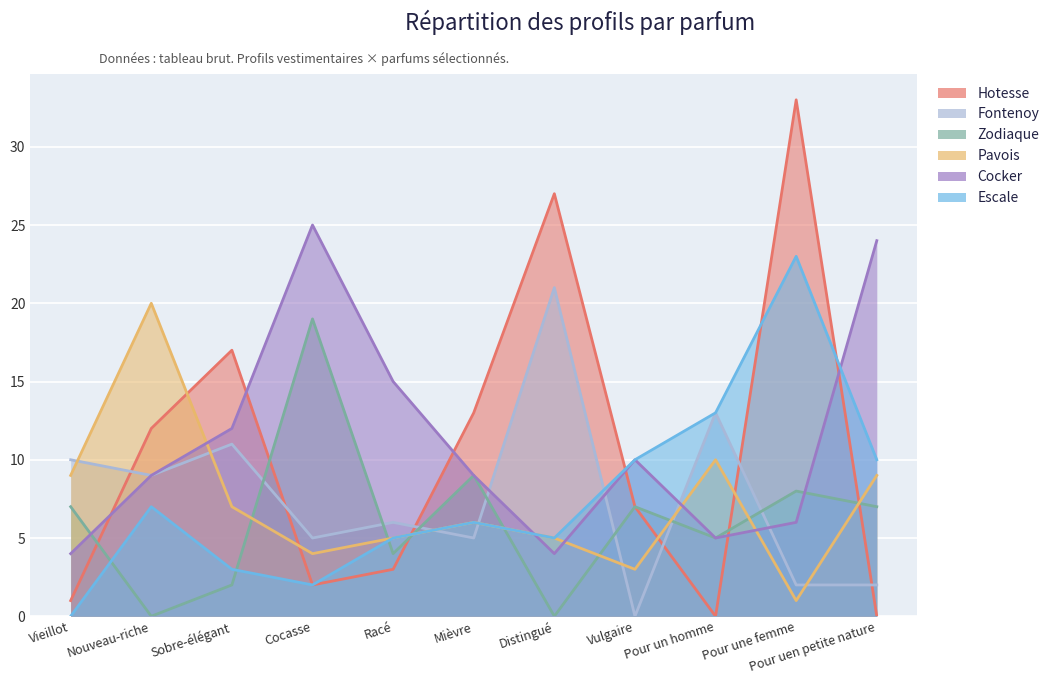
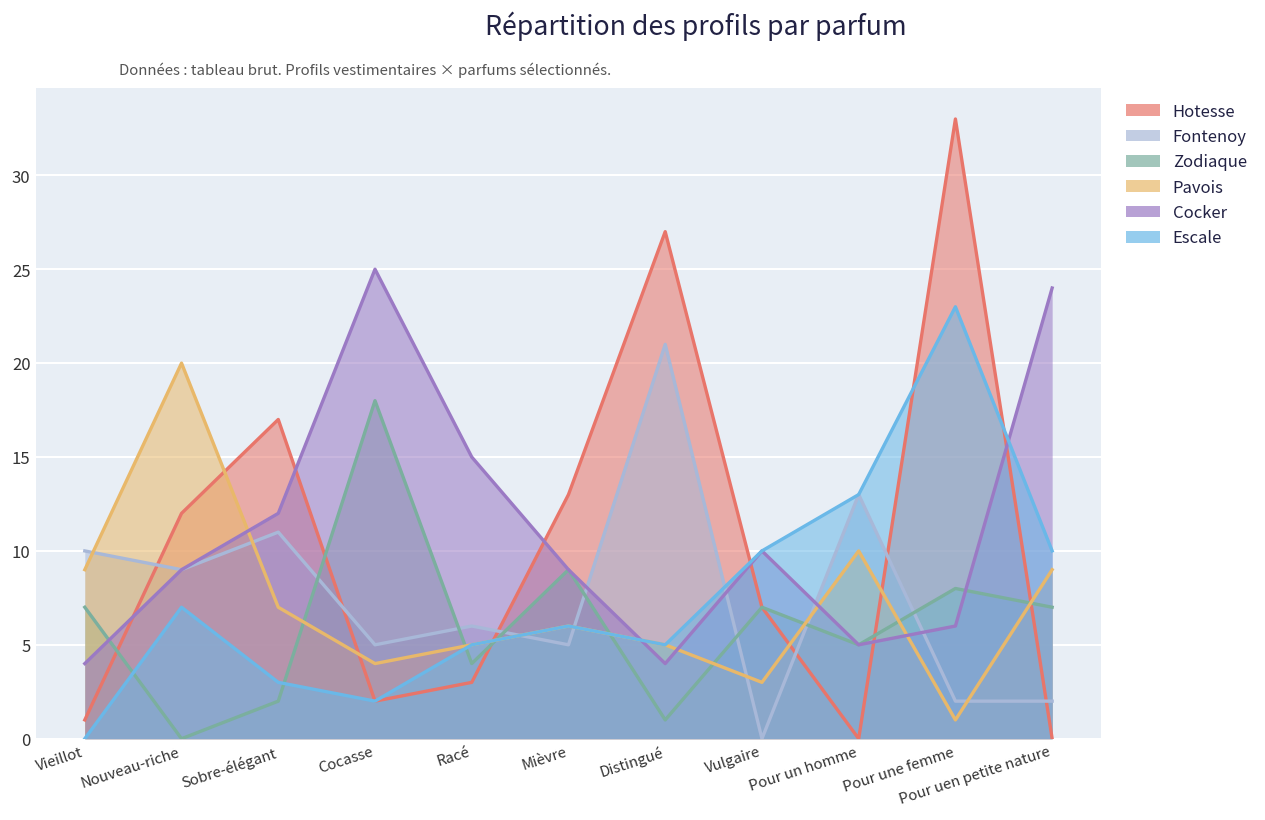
  {
    "Zodiaque": {
      "Vieillot": 7,
      "Nouveau-riche": 0,
      "Sobre-élégant": 2,
-     "Cocasse": 19,
+     "Cocasse": 18,
      "Racé": 4,
-     "Distingué": 0,
+     "Distingué": 1,
      "Pour une femme": 8,
      "Pour uen petite nature": 7
    }
  }
